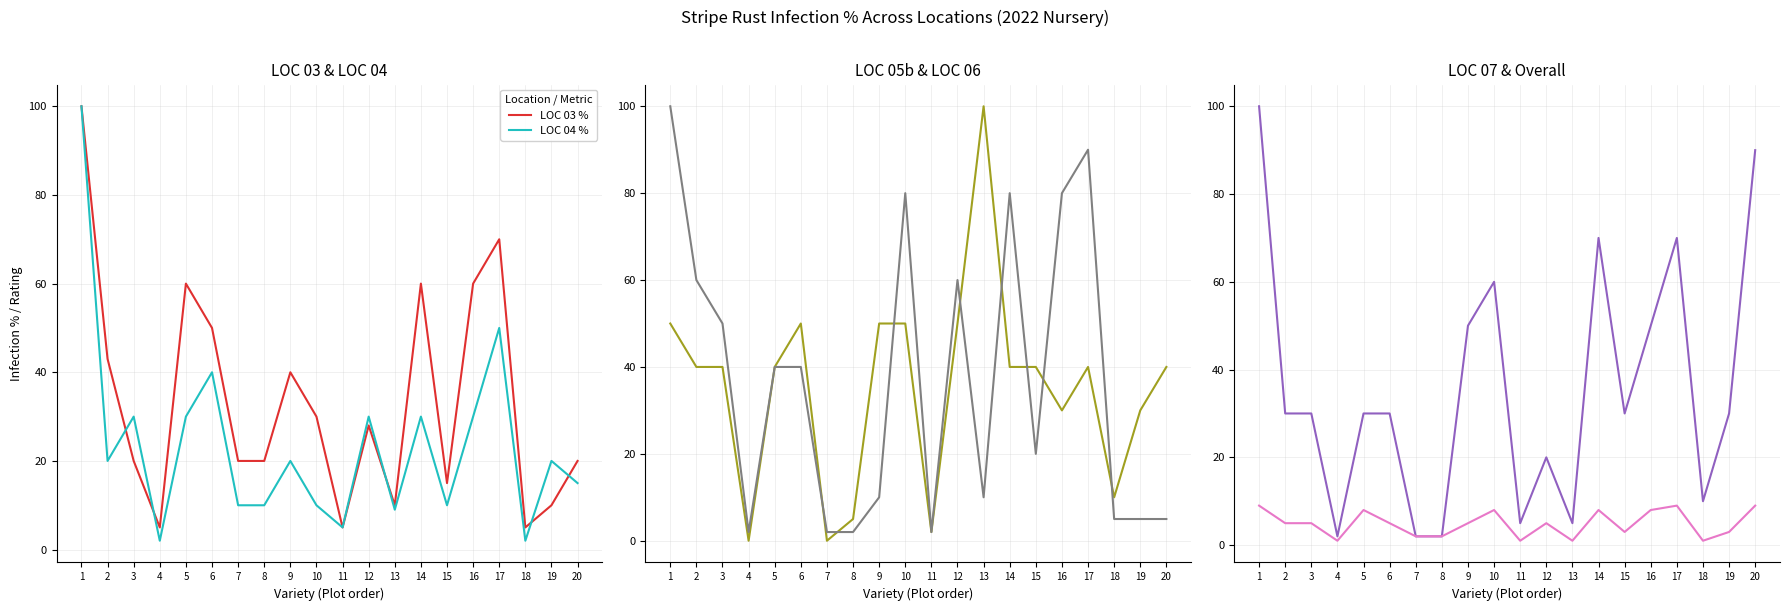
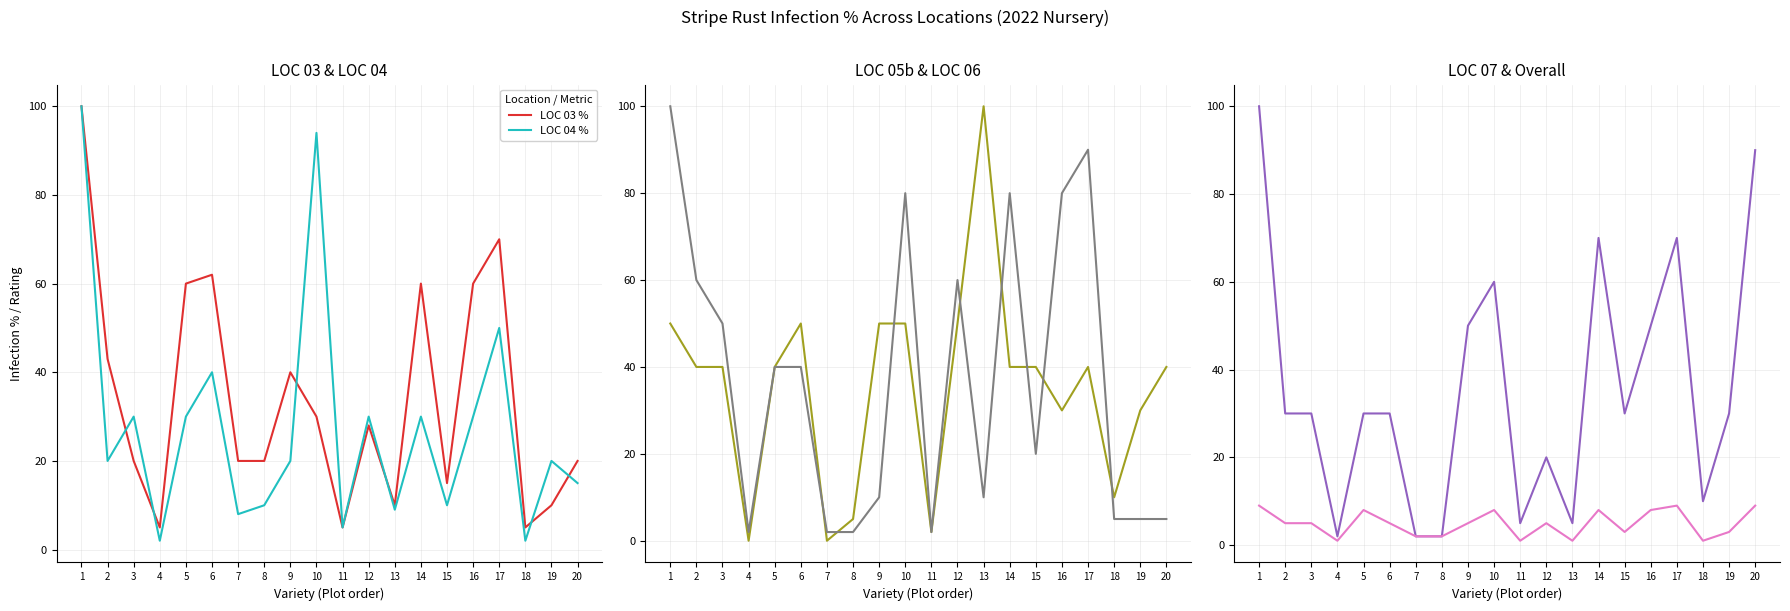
  {
    "LOC 03 & LOC 04": {
      "LOC 03 %": {
        "2": 43,
        "3": 20,
        "4": 5,
        "5": 60,
-       "6": 50,
+       "6": 62,
        "7": 20,
        "8": 20,
        "9": 40,
        "10": 30,
        "12": 28,
        "13": 10,
        "14": 60,
        "15": 15,
        "16": 60,
        "17": 70,
        "18": 5,
        "19": 10,
        "20": 20
      },
      "LOC 04 %": {
        "2": 20,
        "3": 30,
        "4": 2,
        "5": 30,
        "6": 40,
-       "7": 10,
+       "7": 8,
        "8": 10,
        "9": 20,
-       "10": 10,
+       "10": 94,
        "12": 30,
        "13": 9,
        "14": 30,
        "15": 10,
        "16": 30,
        "17": 50,
        "18": 2,
        "19": 20,
        "20": 15
      }
    }
  }
